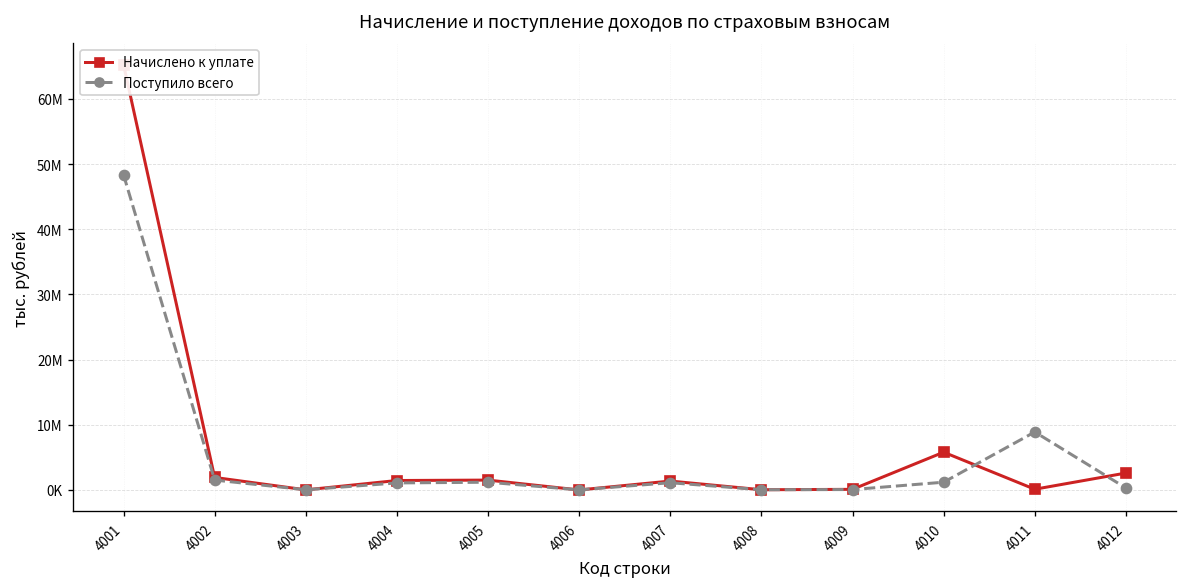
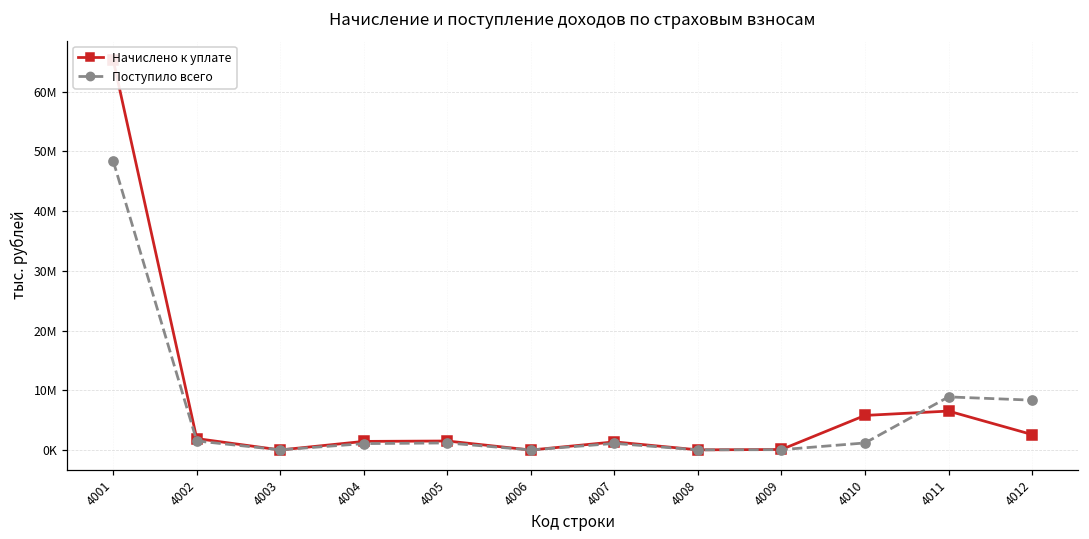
  {
    "Начислено к уплате": {
      "4010": 6000000,
-     "4011": 0,
+     "4011": 7000000,
      "4012": 3000000
    },
    "Поступило всего": {
      "4001": 48000000,
      "4010": 1000000,
      "4011": 9000000,
-     "4012": 0
+     "4012": 8000000
    }
  }
